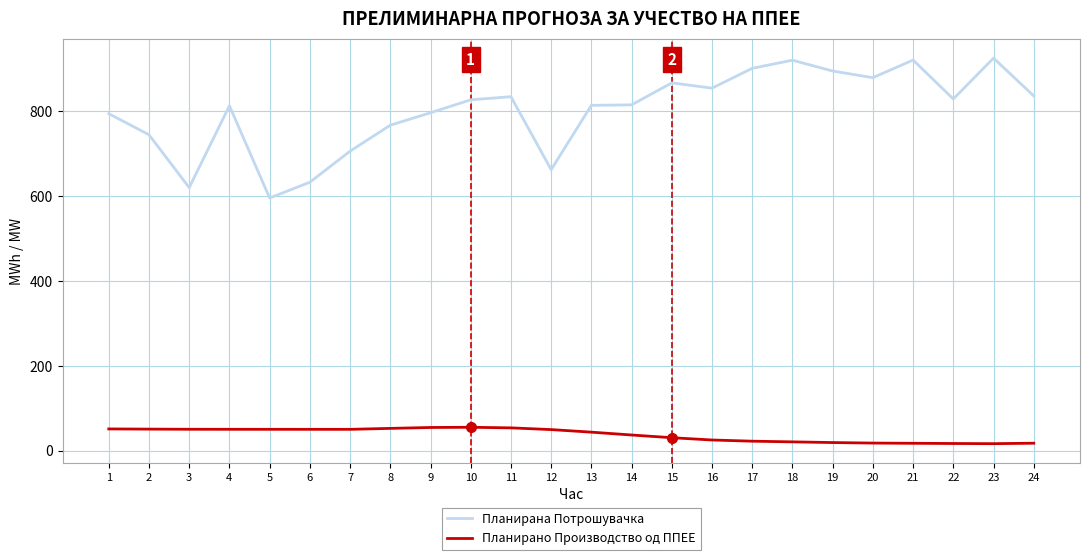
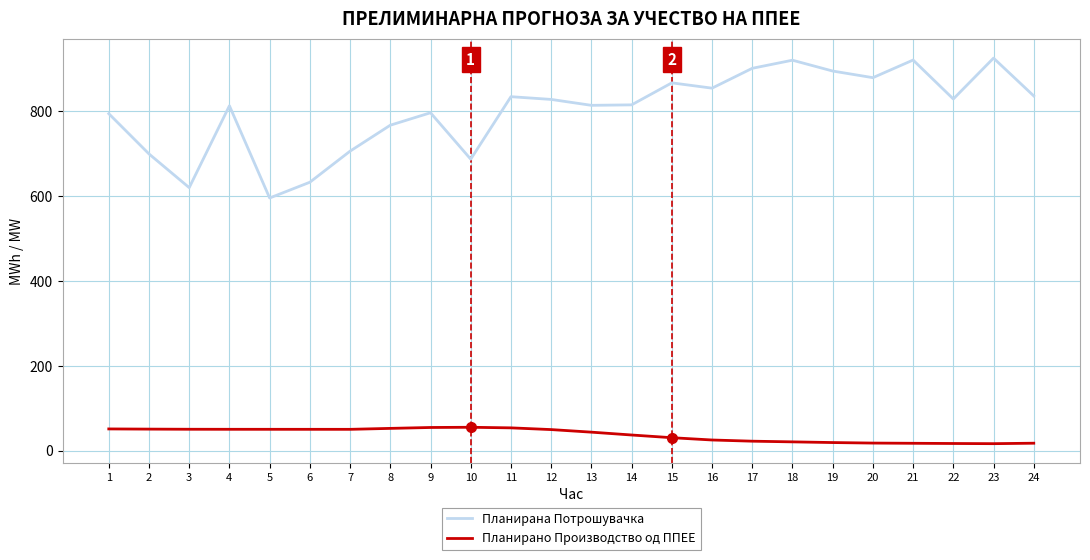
  {
    "Планирана Потрошувачка": {
      "1": 790,
-     "2": 740,
+     "2": 700,
      "3": 620,
      "4": 810,
      "5": 600,
      "6": 630,
      "7": 710,
      "8": 770,
      "9": 800,
-     "10": 830,
+     "10": 690,
      "11": 830,
-     "12": 660,
+     "12": 830,
      "13": 810,
      "14": 820,
      "16": 850,
      "17": 900,
      "18": 920,
      "19": 900,
      "20": 880,
      "21": 920,
      "22": 830,
      "23": 930,
      "24": 840
    }
  }
